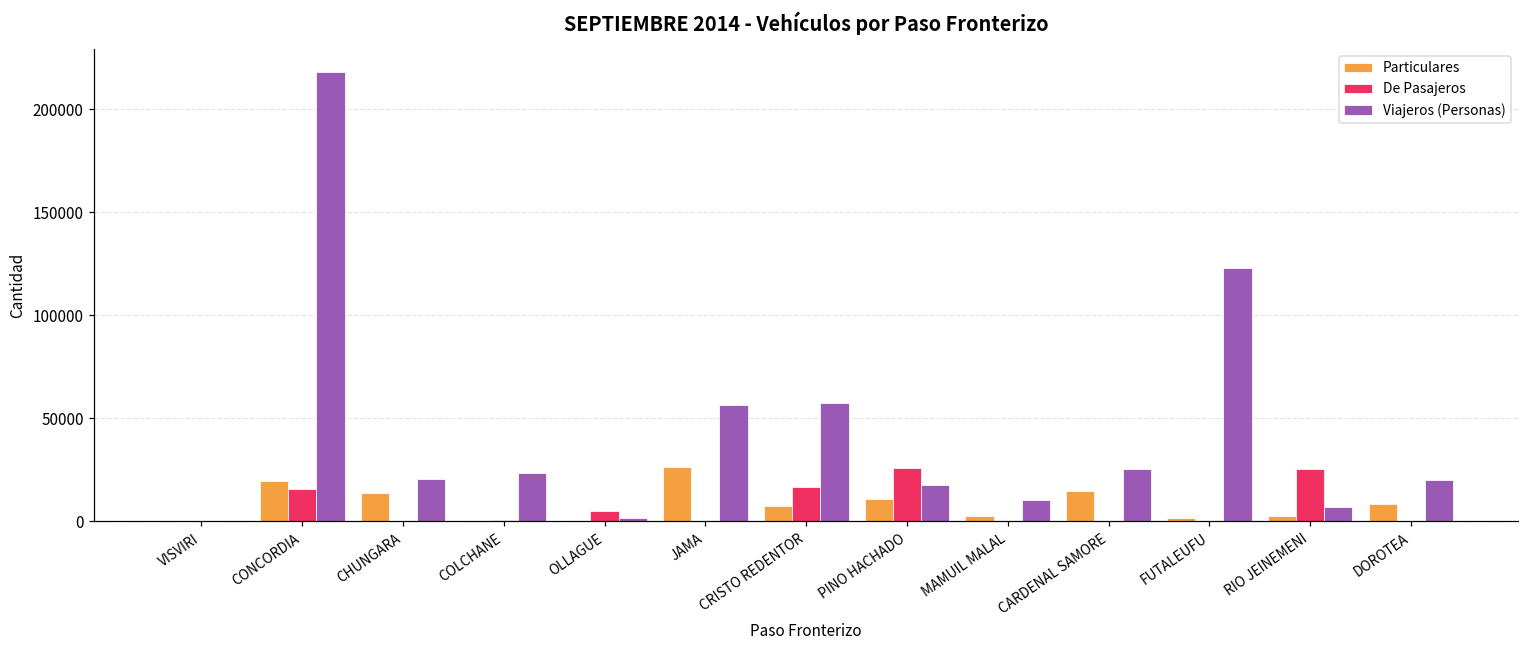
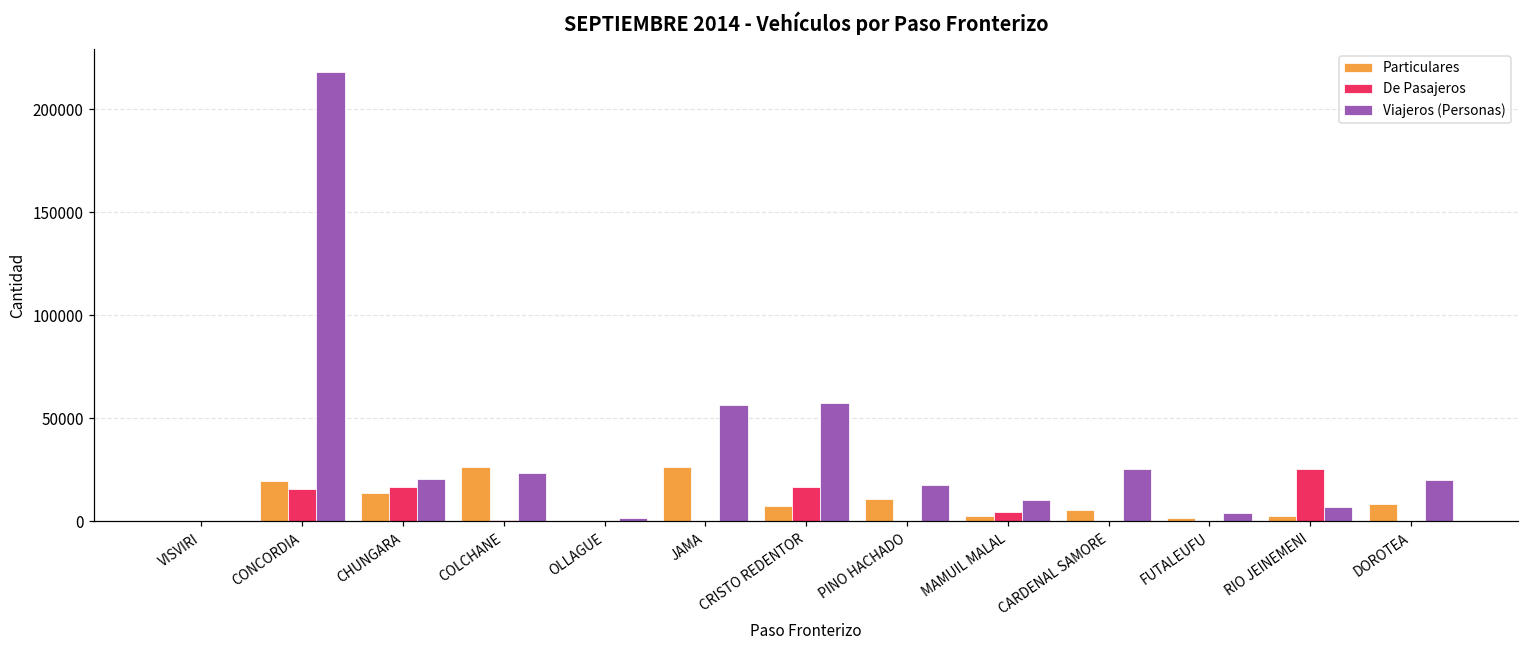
  {
    "Particulares": {
      "CONCORDIA": 20000,
      "CHUNGARA": 14000,
-     "COLCHANE": 0,
+     "COLCHANE": 26000,
      "JAMA": 26000,
      "CRISTO REDENTOR": 8000,
      "PINO HACHADO": 11000,
      "MAMUIL MALAL": 2000,
-     "CARDENAL SAMORE": 15000,
+     "CARDENAL SAMORE": 6000,
      "FUTALEUFU": 1000,
      "RIO JEINEMENI": 3000,
      "DOROTEA": 8000
    },
    "De Pasajeros": {
      "CONCORDIA": 16000,
-     "CHUNGARA": 0,
-     "OLLAGUE": 5000,
+     "CHUNGARA": 17000,
+     "OLLAGUE": 0,
      "CRISTO REDENTOR": 17000,
-     "PINO HACHADO": 26000,
-     "MAMUIL MALAL": 0,
+     "PINO HACHADO": 0,
+     "MAMUIL MALAL": 5000,
      "RIO JEINEMENI": 26000
    },
    "Viajeros (Personas)": {
      "CONCORDIA": 218000,
      "CHUNGARA": 21000,
      "COLCHANE": 24000,
      "OLLAGUE": 2000,
      "JAMA": 57000,
      "CRISTO REDENTOR": 57000,
      "PINO HACHADO": 17000,
      "MAMUIL MALAL": 10000,
      "CARDENAL SAMORE": 25000,
-     "FUTALEUFU": 123000,
+     "FUTALEUFU": 4000,
      "RIO JEINEMENI": 7000,
      "DOROTEA": 20000
    }
  }
